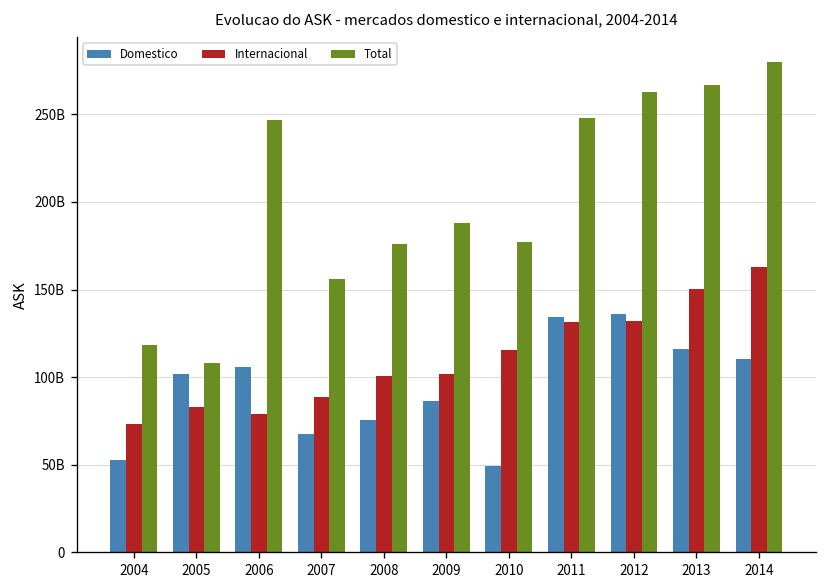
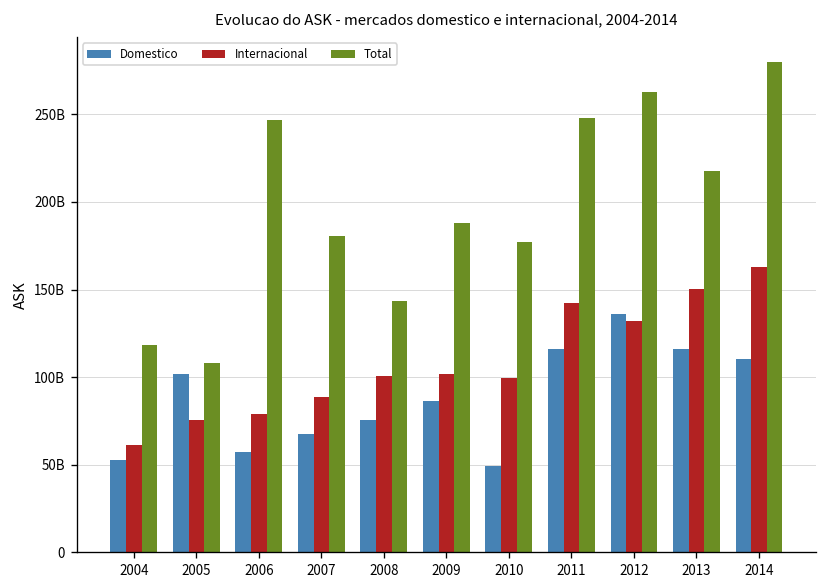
  {
    "Domestico": {
      "2004": 53000000000,
      "2005": 102000000000,
-     "2006": 106000000000,
+     "2006": 57000000000,
      "2007": 67000000000,
      "2008": 75000000000,
      "2009": 86000000000,
      "2010": 49000000000,
-     "2011": 134000000000,
+     "2011": 116000000000,
      "2012": 136000000000,
      "2013": 116000000000,
      "2014": 111000000000
    },
    "Internacional": {
-     "2004": 73000000000,
-     "2005": 83000000000,
+     "2004": 61000000000,
+     "2005": 75000000000,
      "2006": 79000000000,
      "2007": 89000000000,
      "2008": 101000000000,
      "2009": 102000000000,
-     "2010": 115000000000,
-     "2011": 132000000000,
+     "2010": 100000000000,
+     "2011": 142000000000,
      "2012": 132000000000,
      "2013": 151000000000,
      "2014": 163000000000
    },
    "Total": {
      "2004": 118000000000,
      "2005": 108000000000,
      "2006": 247000000000,
-     "2007": 156000000000,
-     "2008": 176000000000,
+     "2007": 180000000000,
+     "2008": 143000000000,
      "2009": 188000000000,
      "2010": 177000000000,
      "2011": 248000000000,
      "2012": 263000000000,
-     "2013": 267000000000,
+     "2013": 218000000000,
      "2014": 280000000000
    }
  }
